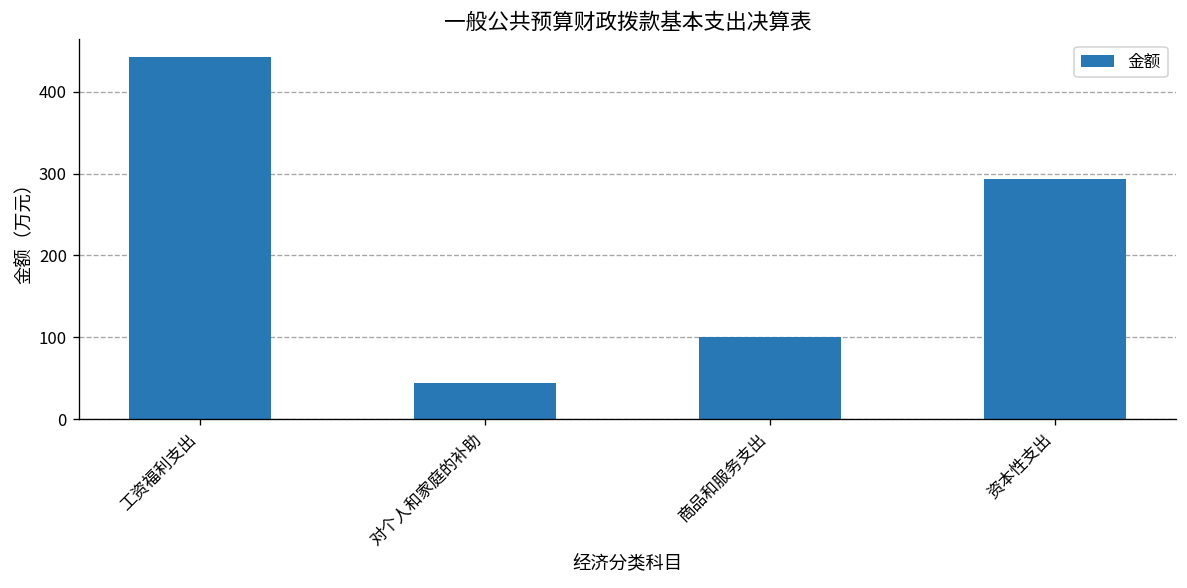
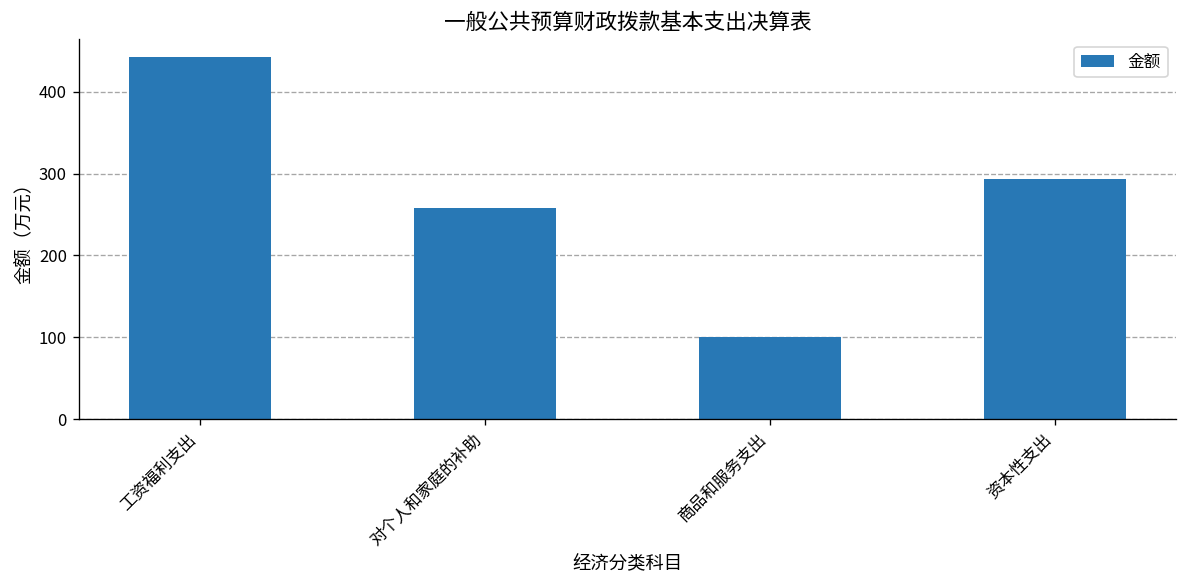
  {
    "工资福利支出": 440,
-   "对个人和家庭的补助": 40,
+   "对个人和家庭的补助": 260,
    "商品和服务支出": 100,
    "资本性支出": 290
  }
